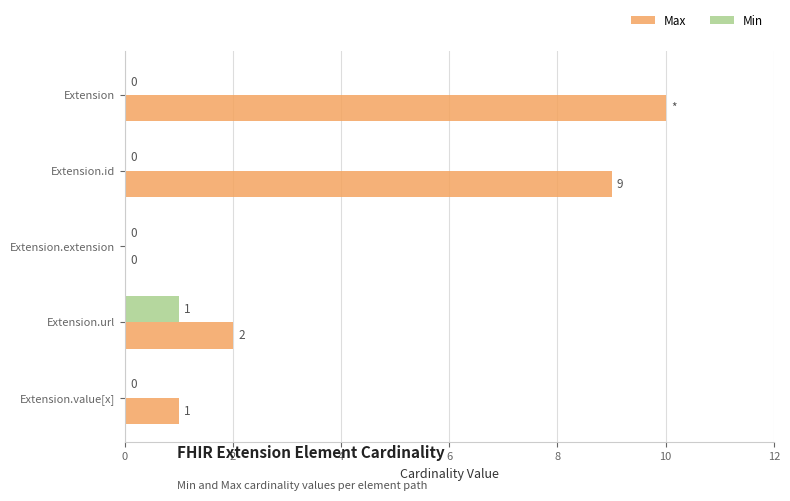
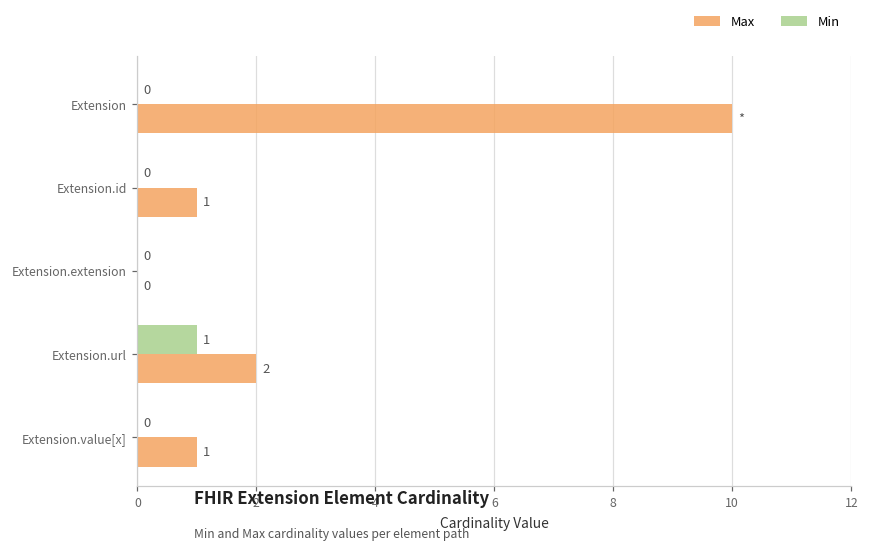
  {
    "Max": {
-     "Extension.id": 9,
+     "Extension.id": 1,
      "Extension.extension": 0,
      "Extension.url": 2,
      "Extension.value[x]": 1
    },
    "Min": {
      "Extension": 0,
      "Extension.id": 0,
      "Extension.extension": 0,
      "Extension.url": 1,
      "Extension.value[x]": 0
    }
  }
